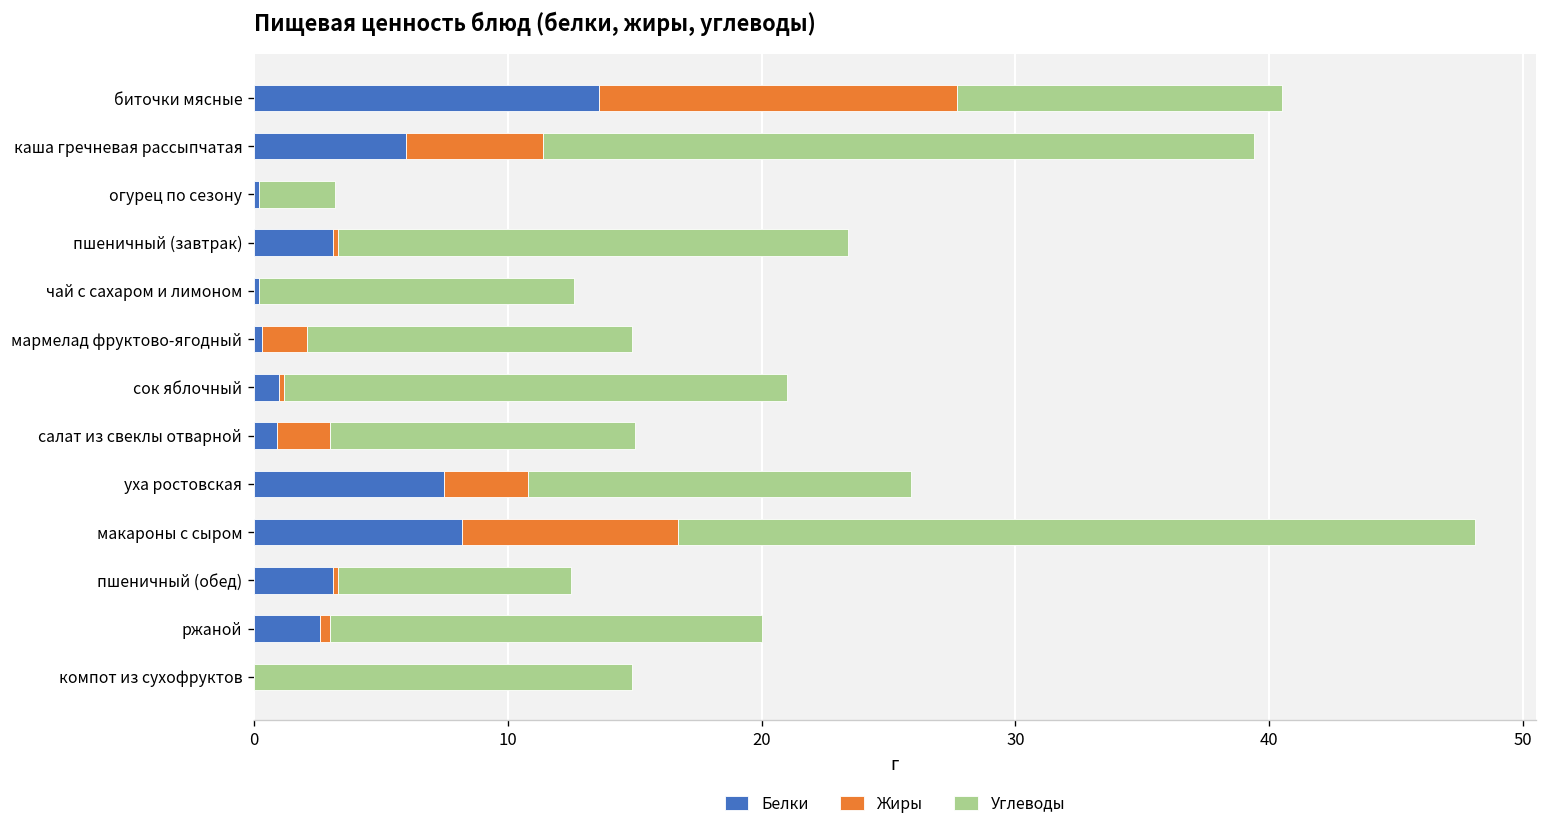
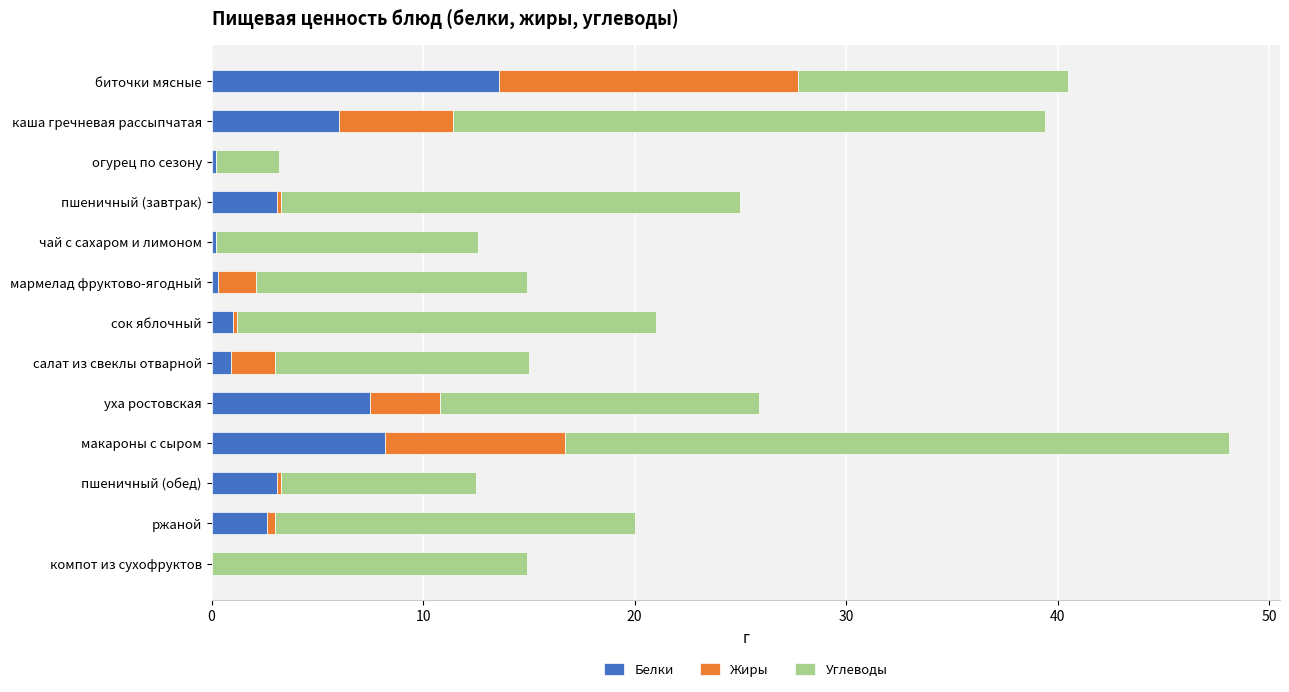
  {
    "Белки": {
      "биточки мясные": 13.6,
      "каша гречневая рассыпчатая": 6.0,
      "огурец по сезону": 0.2,
      "пшеничный (завтрак)": 3.1,
      "чай с сахаром и лимоном": 0.2,
      "мармелад фруктово-ягодный": 0.3,
      "сок яблочный": 1.0,
      "салат из свеклы отварной": 0.9,
      "уха ростовская": 7.5,
      "макароны с сыром": 8.2,
      "пшеничный (обед)": 3.1,
      "ржаной": 2.6,
      "компот из сухофруктов": 0.0
    },
    "Жиры": {
      "биточки мясные": 14.1,
      "каша гречневая рассыпчатая": 5.4,
      "огурец по сезону": 0.0,
      "пшеничный (завтрак)": 0.2,
      "чай с сахаром и лимоном": 0.0,
      "мармелад фруктово-ягодный": 1.8,
      "сок яблочный": 0.2,
      "салат из свеклы отварной": 2.1,
      "уха ростовская": 3.3,
      "макароны с сыром": 8.5,
      "пшеничный (обед)": 0.2,
      "ржаной": 0.4,
      "компот из сухофруктов": 0.0
    },
    "Углеводы": {
      "биточки мясные": 12.8,
      "каша гречневая рассыпчатая": 28.0,
      "огурец по сезону": 3.0,
-     "пшеничный (завтрак)": 20.1,
+     "пшеничный (завтрак)": 21.7,
      "чай с сахаром и лимоном": 12.4,
      "мармелад фруктово-ягодный": 12.8,
      "сок яблочный": 19.8,
      "салат из свеклы отварной": 12.0,
      "уха ростовская": 15.1,
      "макароны с сыром": 31.4,
      "пшеничный (обед)": 9.2,
      "ржаной": 17.0,
      "компот из сухофруктов": 14.9
    }
  }
